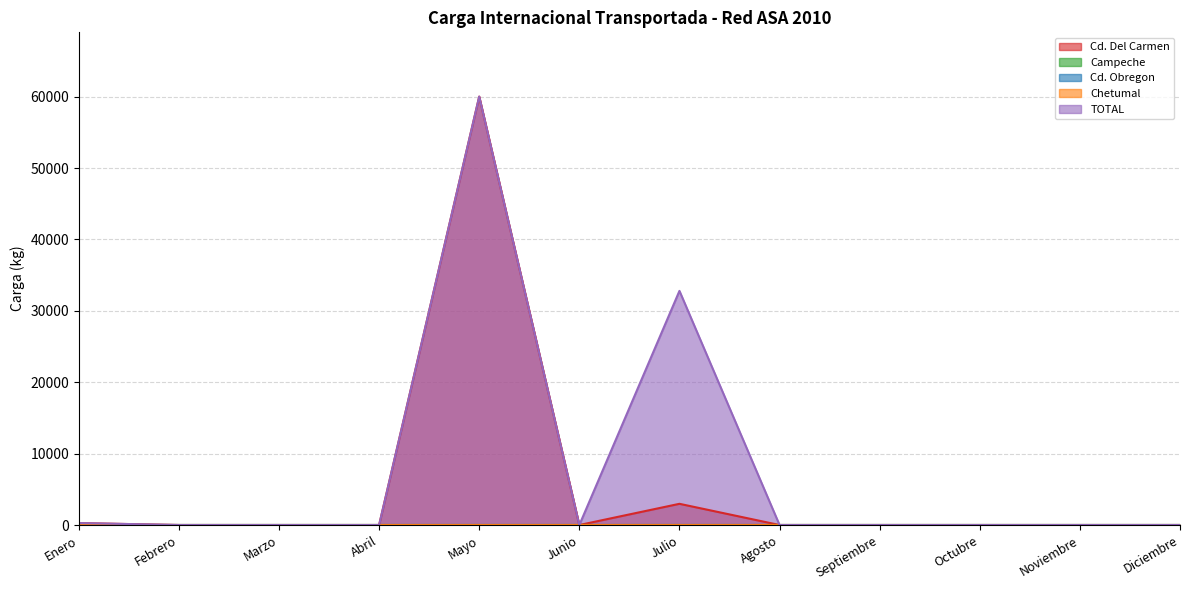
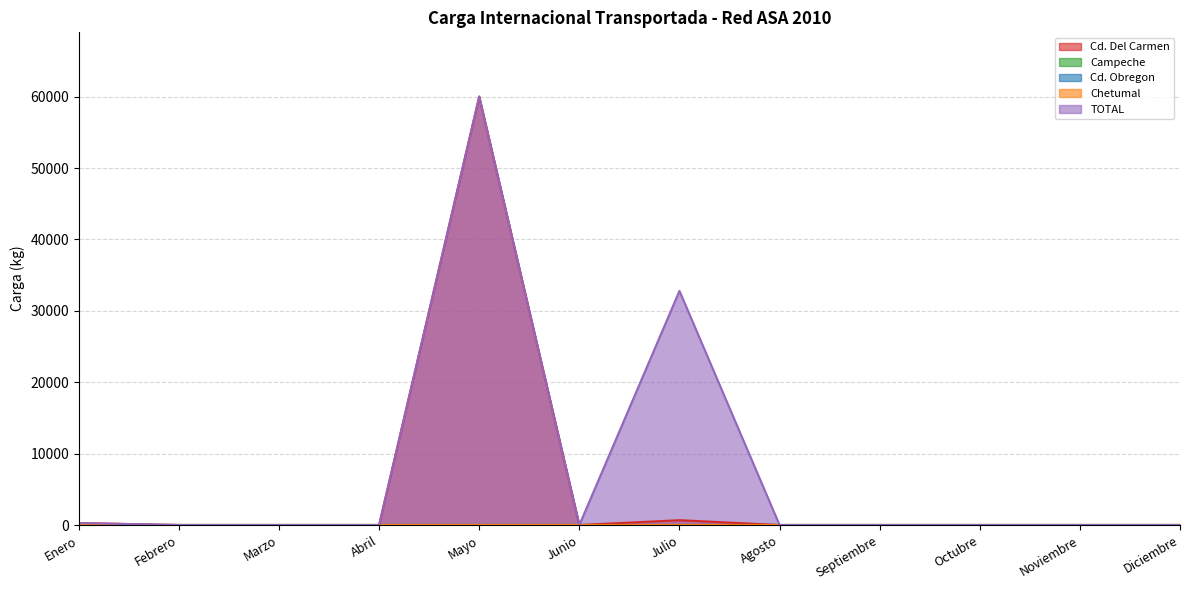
  {
    "Cd. Del Carmen": {
-     "Julio": 3000
+     "Julio": 1000
    },
    "Chetumal": {
      "Mayo": 0,
      "Julio": 0
    },
    "TOTAL": {
      "Julio": 33000
    }
  }
